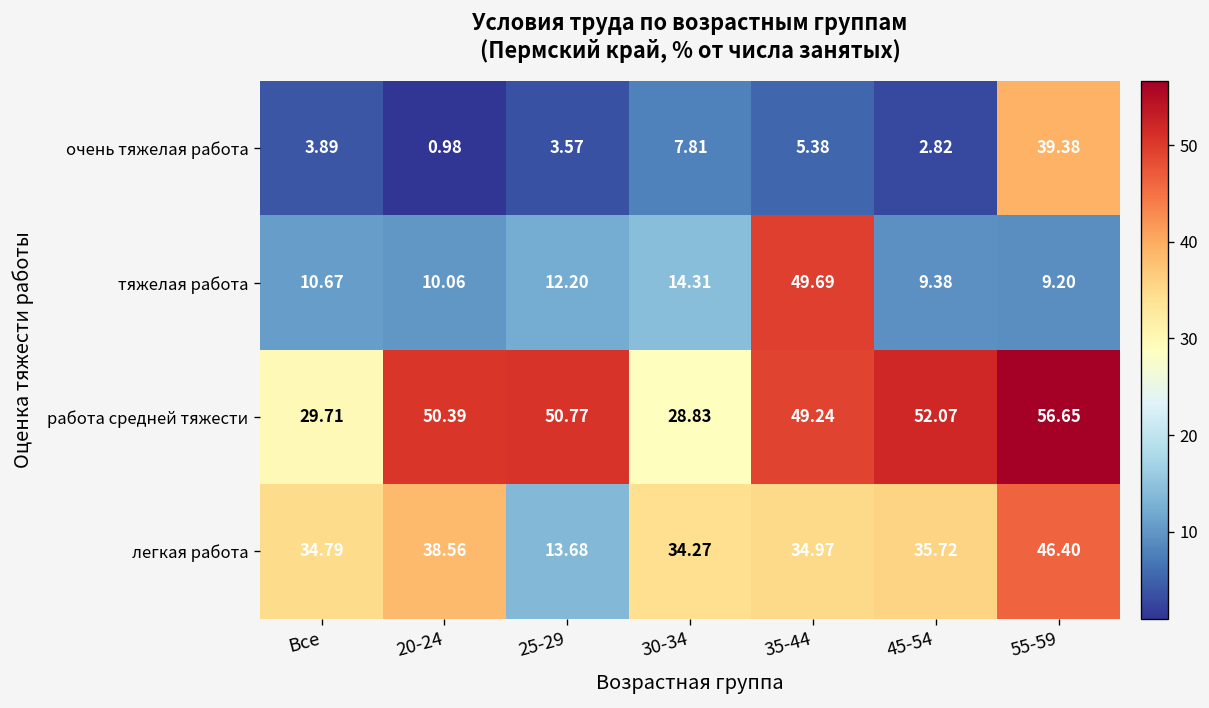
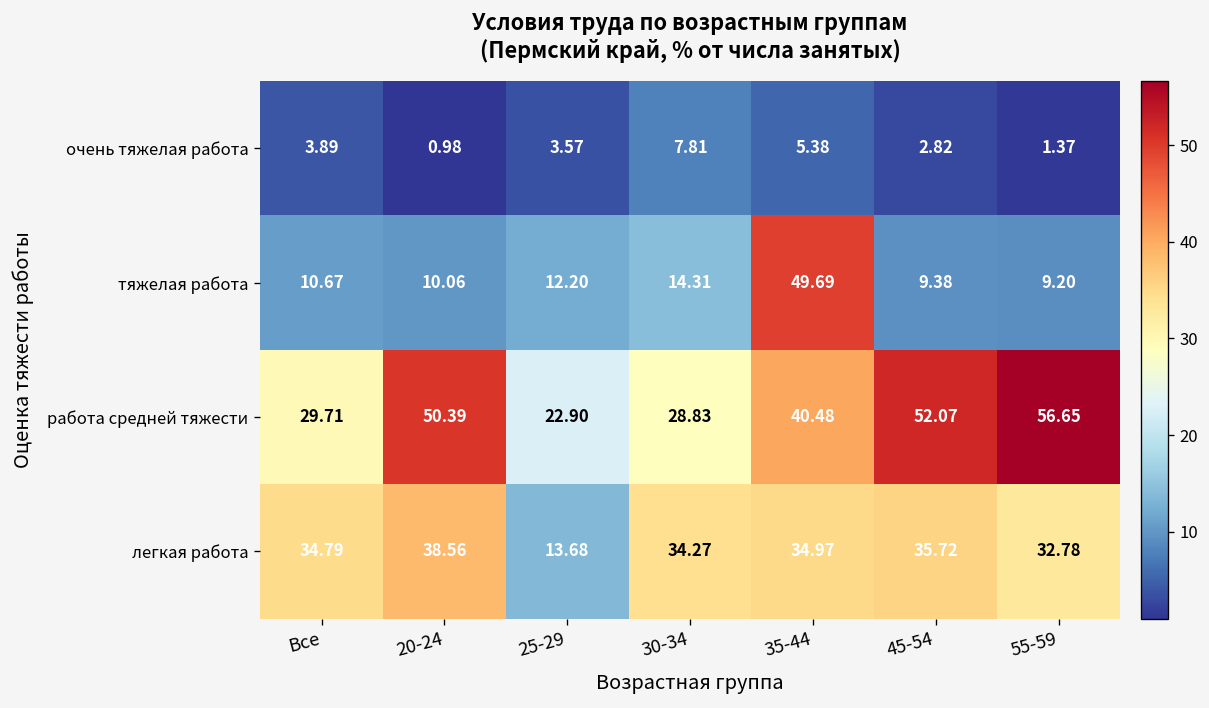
  {
    "очень тяжелая работа": {
      "Все": 3.89,
      "20-24": 0.98,
      "25-29": 3.57,
      "30-34": 7.81,
      "35-44": 5.38,
      "45-54": 2.82,
-     "55-59": 39.38
+     "55-59": 1.37
    },
    "тяжелая работа": {
      "Все": 10.67,
      "20-24": 10.06,
      "25-29": 12.20,
      "30-34": 14.31,
      "35-44": 49.69,
      "45-54": 9.38,
      "55-59": 9.20
    },
    "работа средней тяжести": {
      "Все": 29.71,
      "20-24": 50.39,
-     "25-29": 50.77,
+     "25-29": 22.90,
      "30-34": 28.83,
-     "35-44": 49.24,
+     "35-44": 40.48,
      "45-54": 52.07,
      "55-59": 56.65
    },
    "легкая работа": {
      "Все": 34.79,
      "20-24": 38.56,
      "25-29": 13.68,
      "30-34": 34.27,
      "35-44": 34.97,
      "45-54": 35.72,
-     "55-59": 46.40
+     "55-59": 32.78
    }
  }
